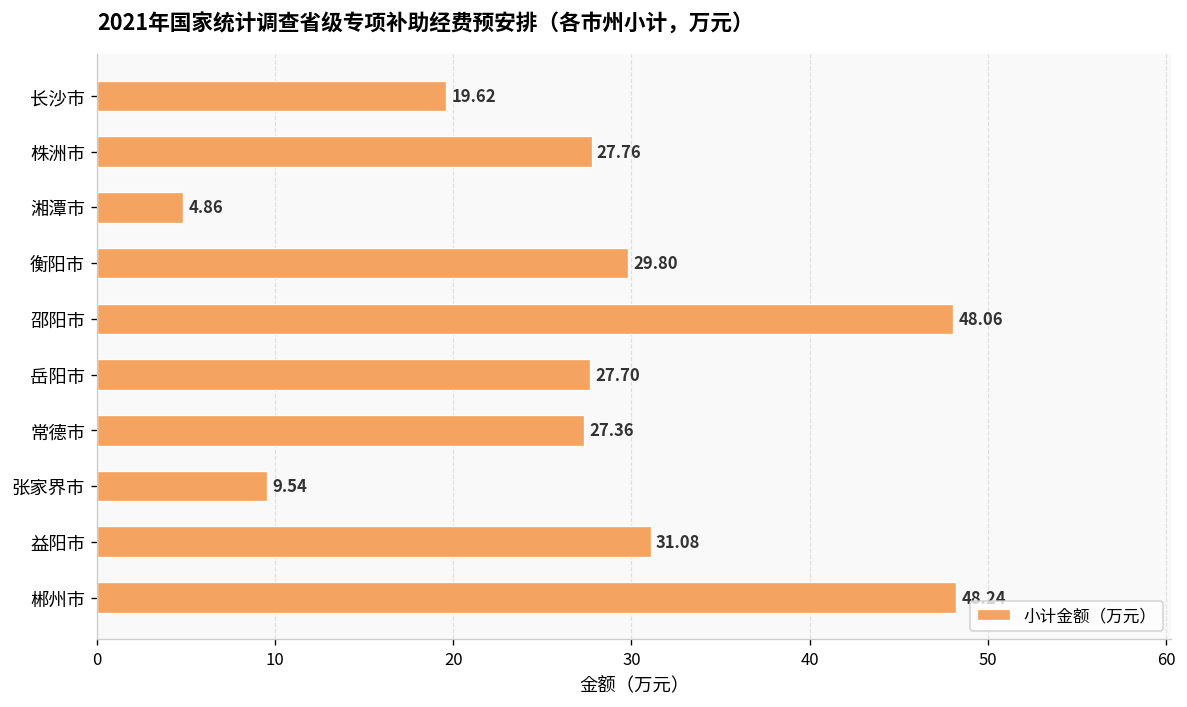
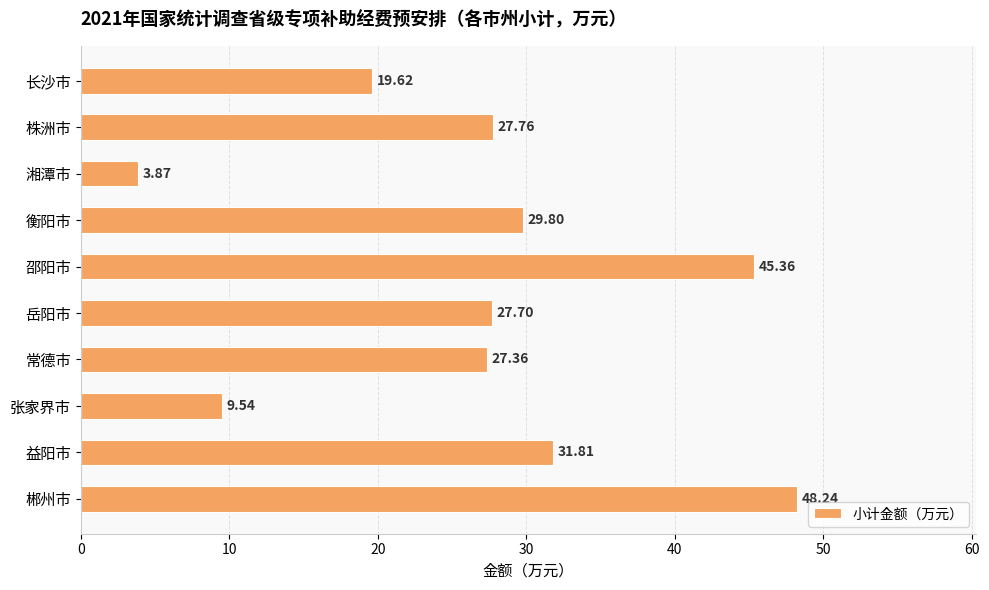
  {
    "长沙市": 19.62,
    "株洲市": 27.76,
-   "湘潭市": 4.86,
+   "湘潭市": 3.87,
    "衡阳市": 29.80,
-   "邵阳市": 48.06,
+   "邵阳市": 45.36,
    "岳阳市": 27.70,
    "常德市": 27.36,
    "张家界市": 9.54,
-   "益阳市": 31.08
+   "益阳市": 31.81
  }
